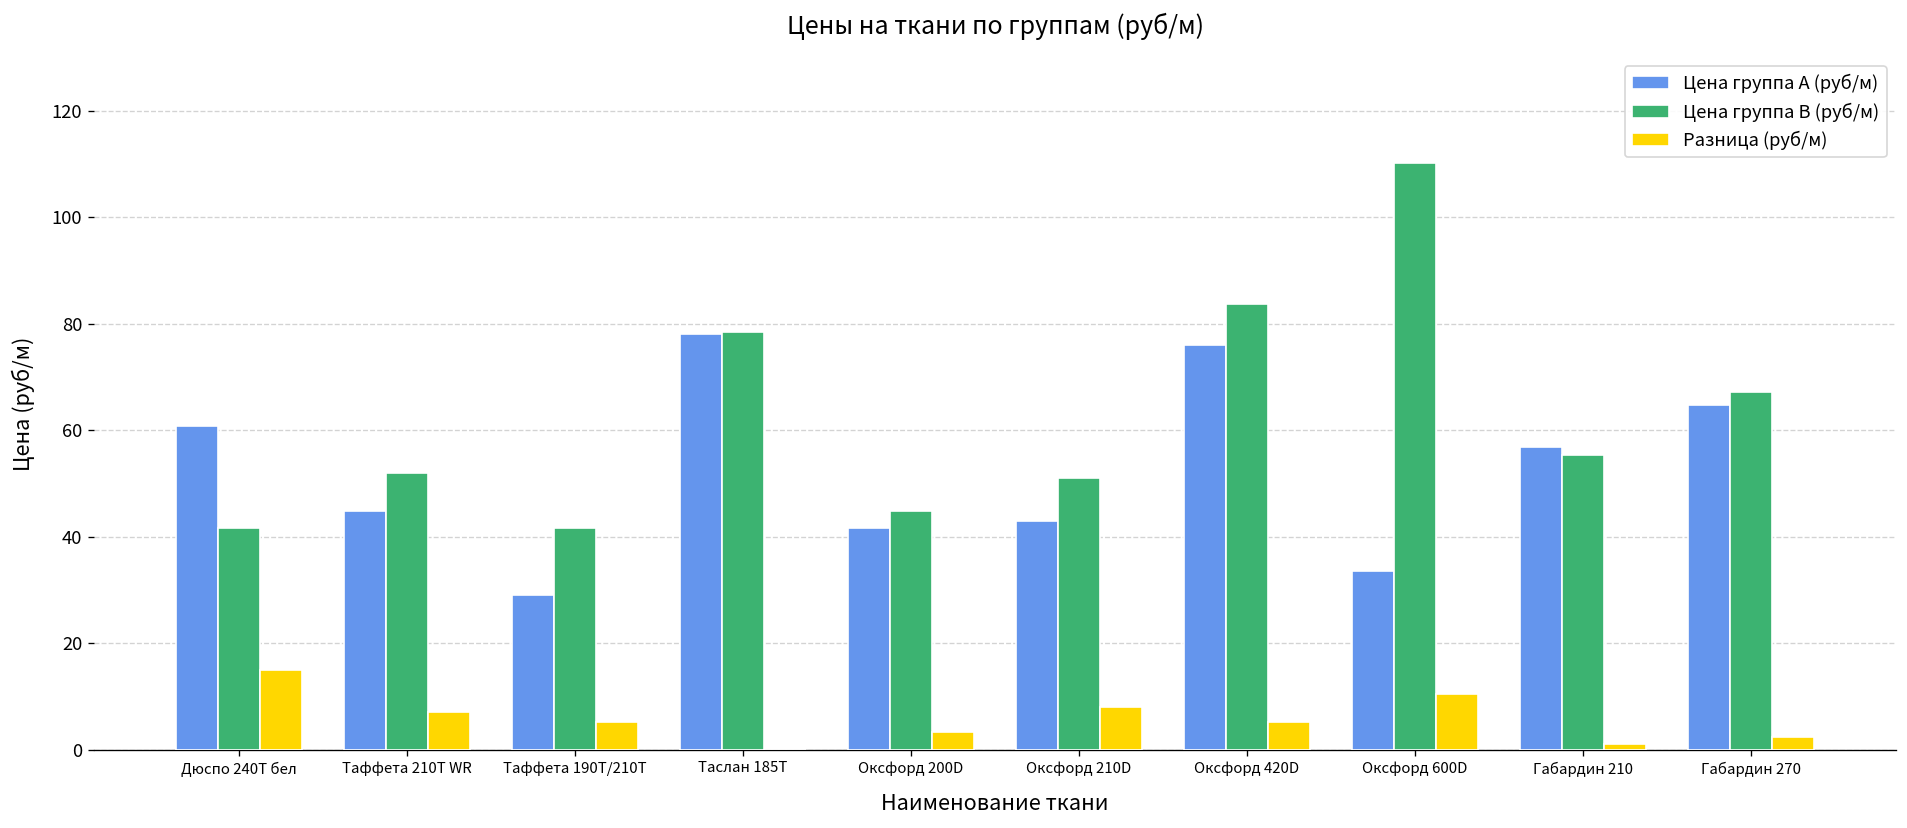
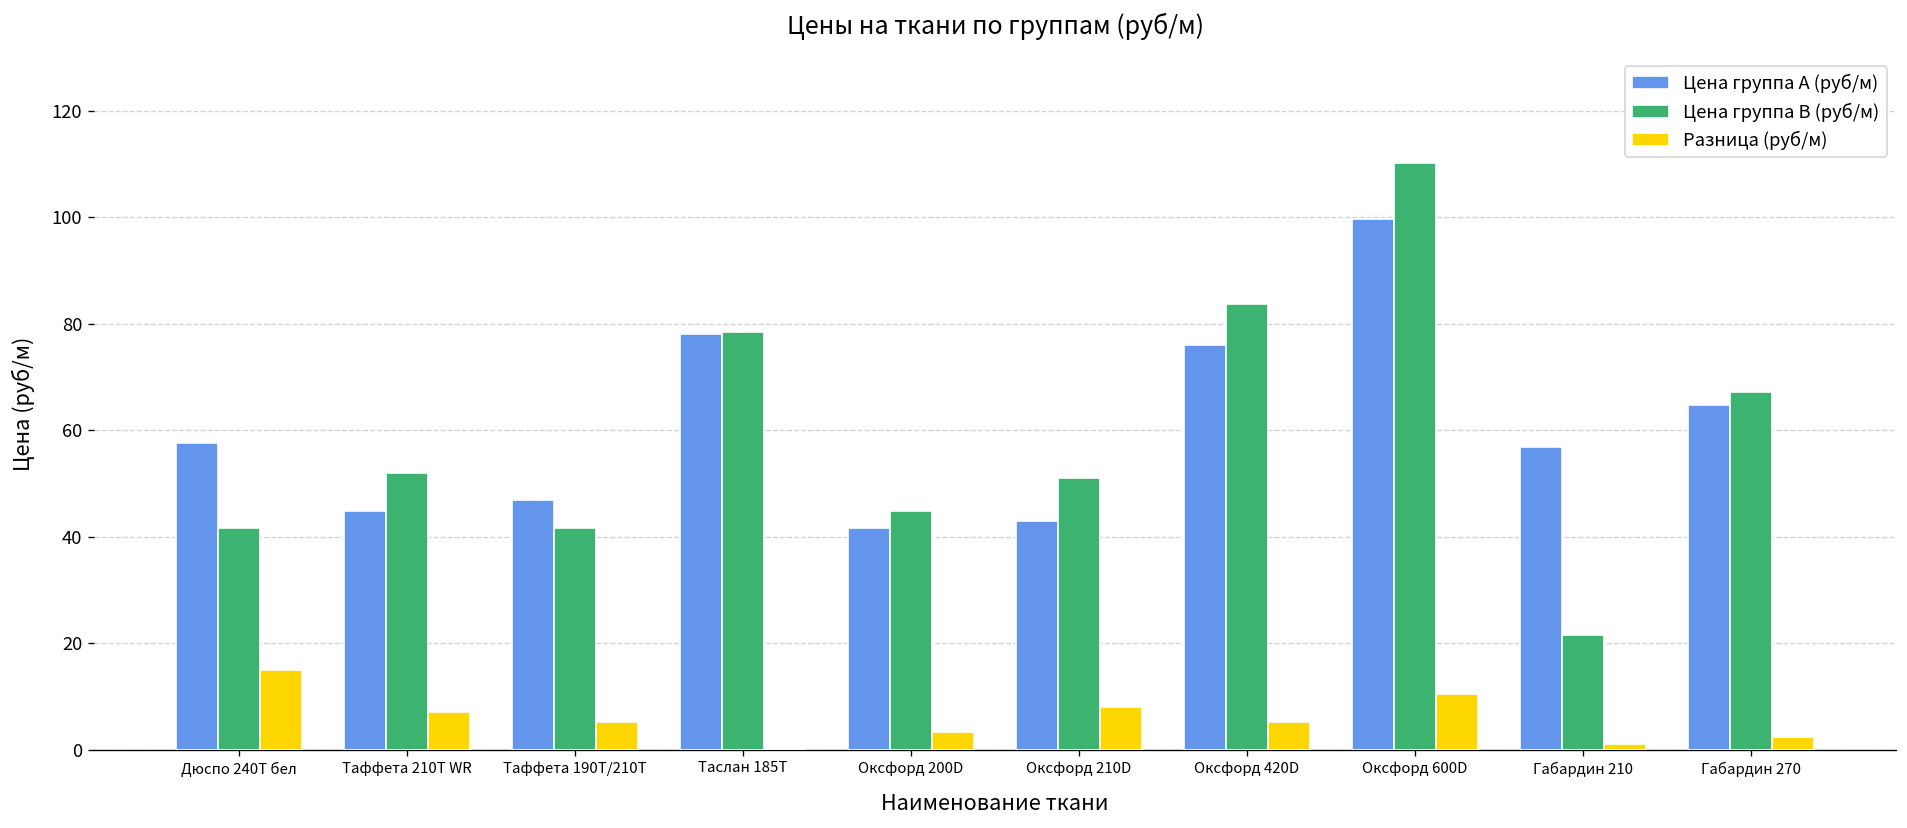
  {
    "Цена группа A (руб/м)": {
-     "Дюспо 240T бел": 61,
+     "Дюспо 240T бел": 58,
      "Таффета 210T WR": 45,
-     "Таффета 190T/210T": 29,
+     "Таффета 190T/210T": 47,
      "Таслан 185T": 78,
      "Оксфорд 200D": 42,
      "Оксфорд 210D": 43,
      "Оксфорд 420D": 76,
-     "Оксфорд 600D": 34,
+     "Оксфорд 600D": 100,
      "Габардин 210": 57,
      "Габардин 270": 65
    },
    "Цена группа B (руб/м)": {
      "Дюспо 240T бел": 42,
      "Таффета 210T WR": 52,
      "Таффета 190T/210T": 42,
      "Таслан 185T": 78,
      "Оксфорд 200D": 45,
      "Оксфорд 210D": 51,
      "Оксфорд 420D": 84,
      "Оксфорд 600D": 110,
-     "Габардин 210": 55,
+     "Габардин 210": 22,
      "Габардин 270": 67
    },
    "Разница (руб/м)": {
      "Дюспо 240T бел": 15,
      "Таффета 210T WR": 7,
      "Таффета 190T/210T": 5,
      "Таслан 185T": 0,
      "Оксфорд 200D": 3,
      "Оксфорд 210D": 8,
      "Оксфорд 420D": 5,
      "Оксфорд 600D": 10,
      "Габардин 210": 1,
      "Габардин 270": 2
    }
  }
